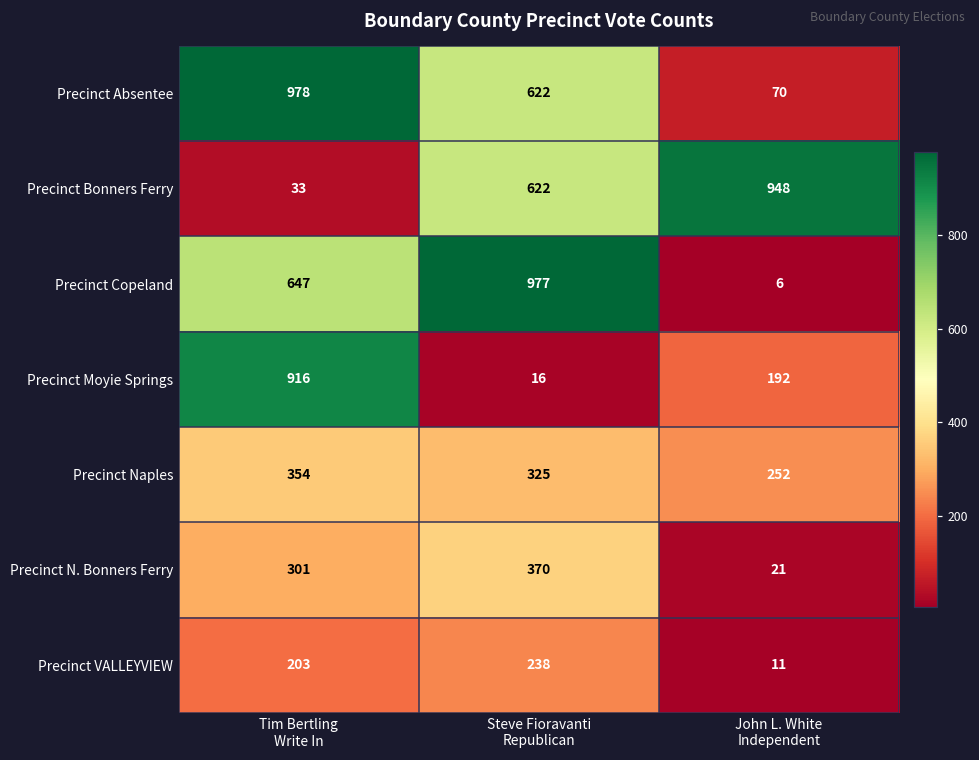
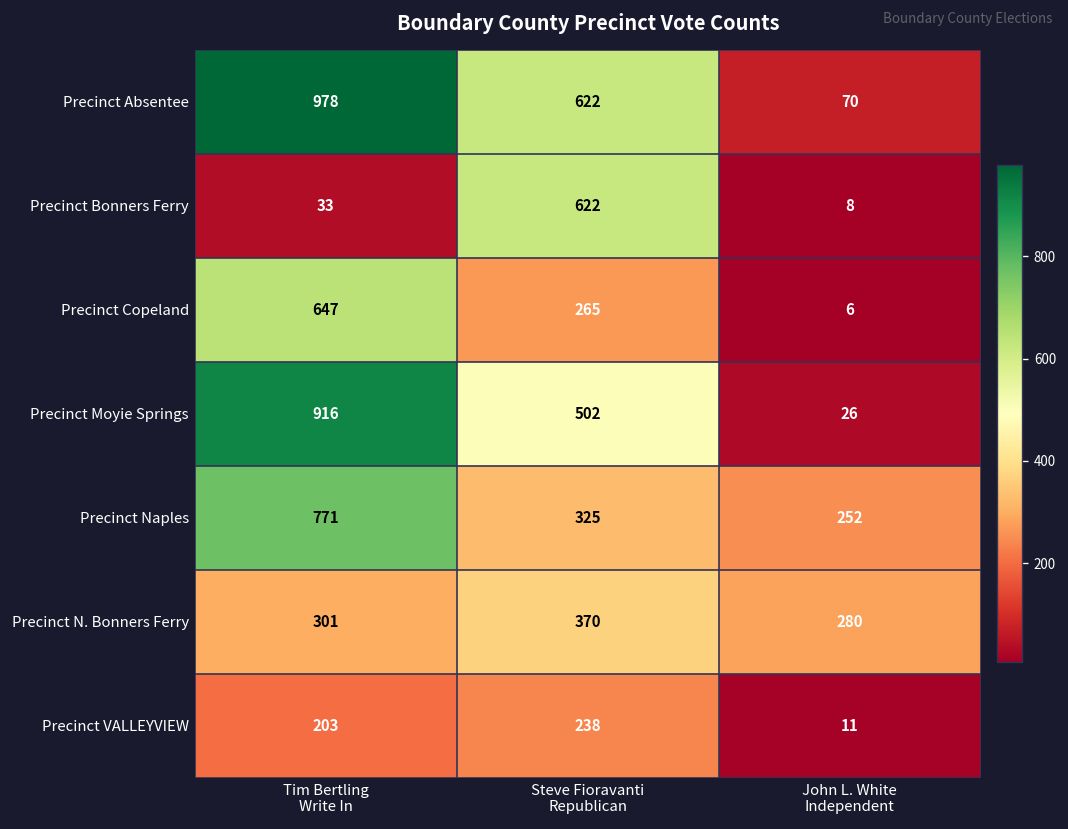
  {
    "Precinct Absentee": {
      "Tim Bertling Write In": 978,
      "Steve Fioravanti Republican": 622,
      "John L. White Independent": 70
    },
    "Precinct Bonners Ferry": {
      "Tim Bertling Write In": 33,
      "Steve Fioravanti Republican": 622,
-     "John L. White Independent": 948
+     "John L. White Independent": 8
    },
    "Precinct Copeland": {
      "Tim Bertling Write In": 647,
-     "Steve Fioravanti Republican": 977,
+     "Steve Fioravanti Republican": 265,
      "John L. White Independent": 6
    },
    "Precinct Moyie Springs": {
      "Tim Bertling Write In": 916,
-     "Steve Fioravanti Republican": 16,
-     "John L. White Independent": 192
+     "Steve Fioravanti Republican": 502,
+     "John L. White Independent": 26
    },
    "Precinct Naples": {
-     "Tim Bertling Write In": 354,
+     "Tim Bertling Write In": 771,
      "Steve Fioravanti Republican": 325,
      "John L. White Independent": 252
    },
    "Precinct N. Bonners Ferry": {
      "Tim Bertling Write In": 301,
      "Steve Fioravanti Republican": 370,
-     "John L. White Independent": 21
+     "John L. White Independent": 280
    },
    "Precinct VALLEYVIEW": {
      "Tim Bertling Write In": 203,
      "Steve Fioravanti Republican": 238,
      "John L. White Independent": 11
    }
  }
